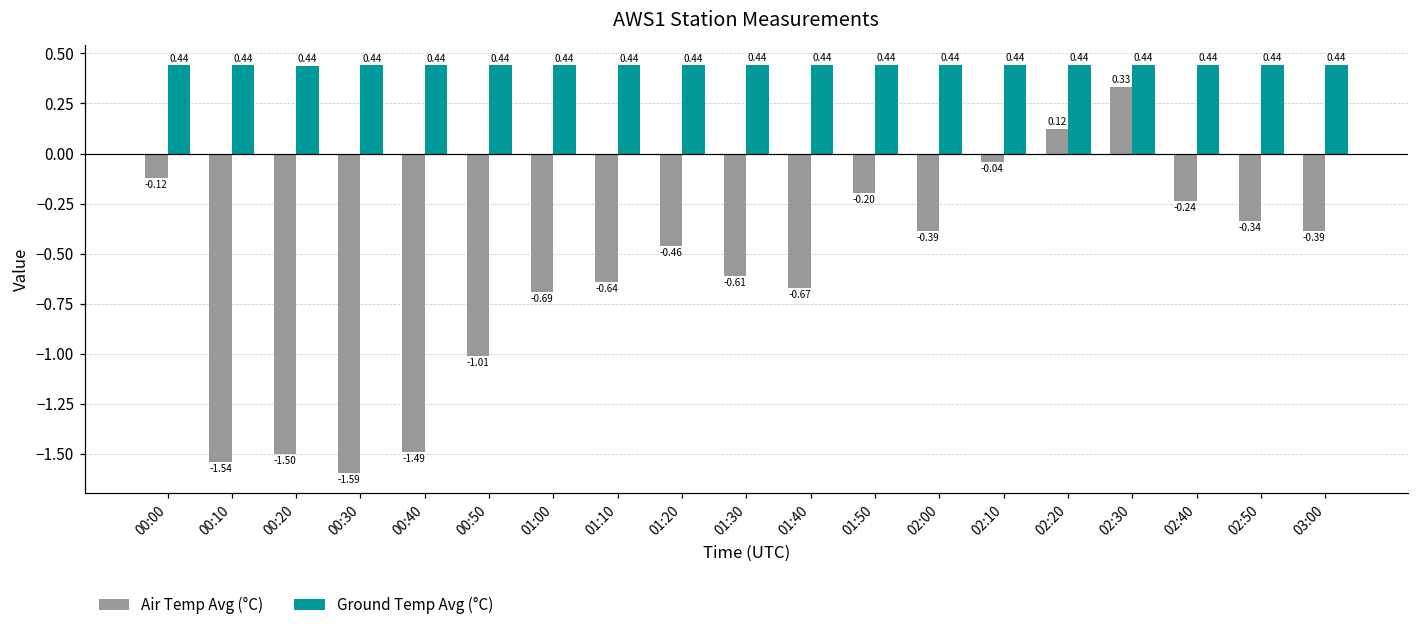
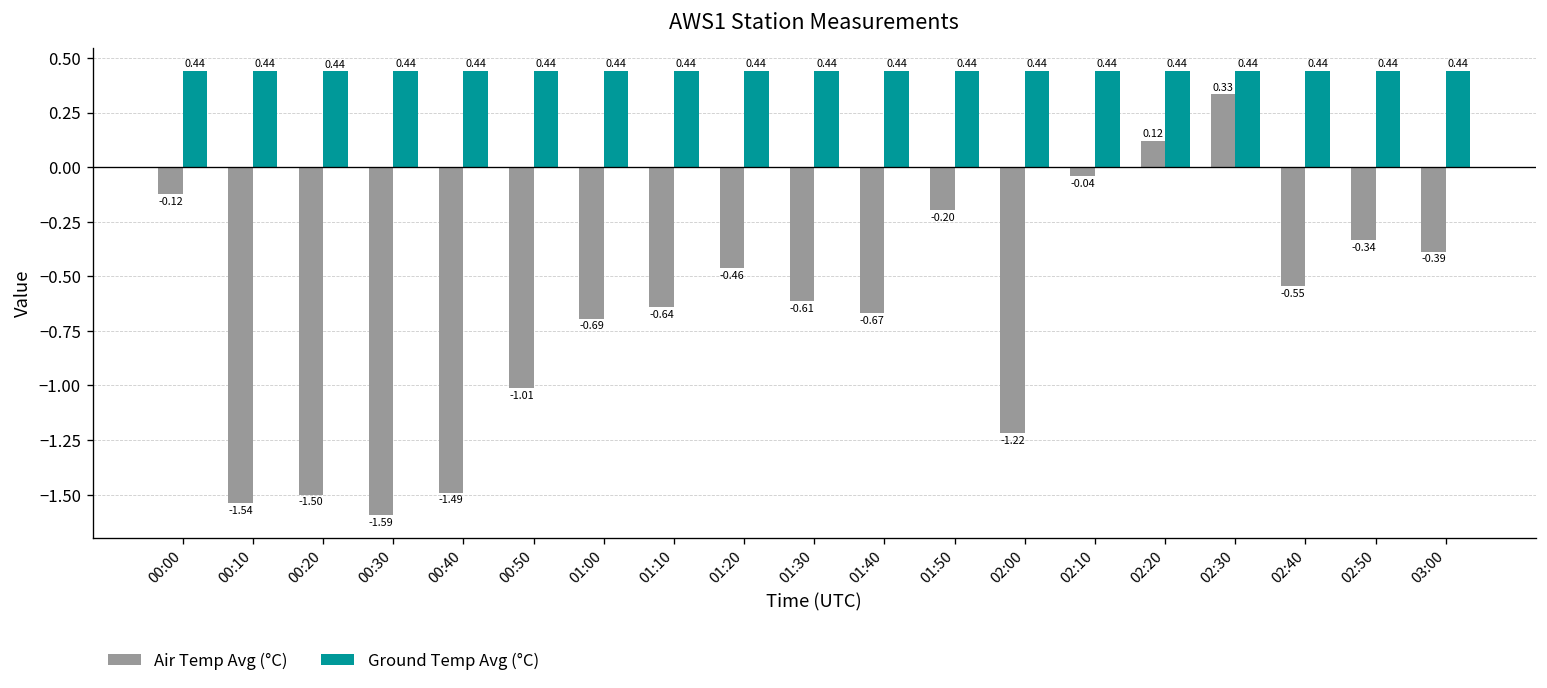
  {
    "Air Temp Avg (°C)": {
      "00:00": -0.12,
      "00:10": -1.54,
      "00:20": -1.50,
      "00:30": -1.59,
      "00:40": -1.49,
      "00:50": -1.01,
      "01:00": -0.69,
      "01:10": -0.64,
      "01:20": -0.46,
      "01:30": -0.61,
      "01:40": -0.67,
      "01:50": -0.20,
-     "02:00": -0.39,
+     "02:00": -1.22,
      "02:10": -0.04,
      "02:20": 0.12,
      "02:30": 0.33,
-     "02:40": -0.24,
+     "02:40": -0.55,
      "02:50": -0.34,
      "03:00": -0.39
    },
    "Ground Temp Avg (°C)": {
      "00:00": 0.44,
      "00:10": 0.44,
      "00:20": 0.44,
      "00:30": 0.44,
      "00:40": 0.44,
      "00:50": 0.44,
      "01:00": 0.44,
      "01:10": 0.44,
      "01:20": 0.44,
      "01:30": 0.44,
      "01:40": 0.44,
      "01:50": 0.44,
      "02:00": 0.44,
      "02:10": 0.44,
      "02:20": 0.44,
      "02:30": 0.44,
      "02:40": 0.44,
      "02:50": 0.44,
      "03:00": 0.44
    }
  }
